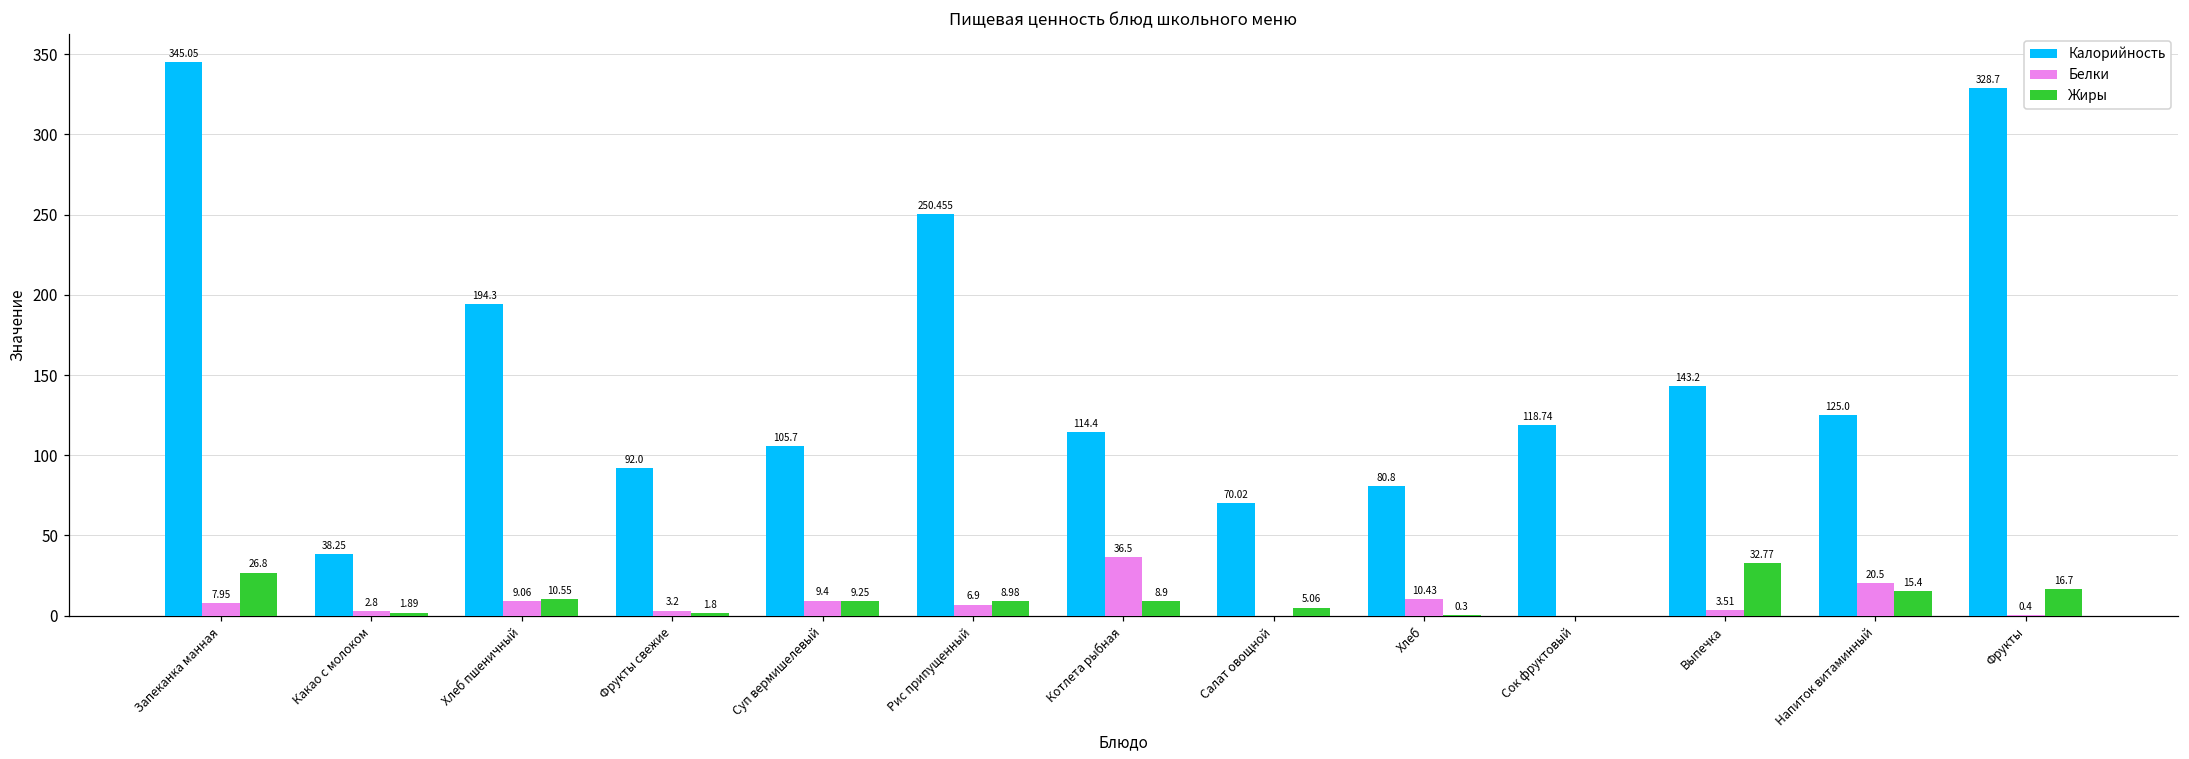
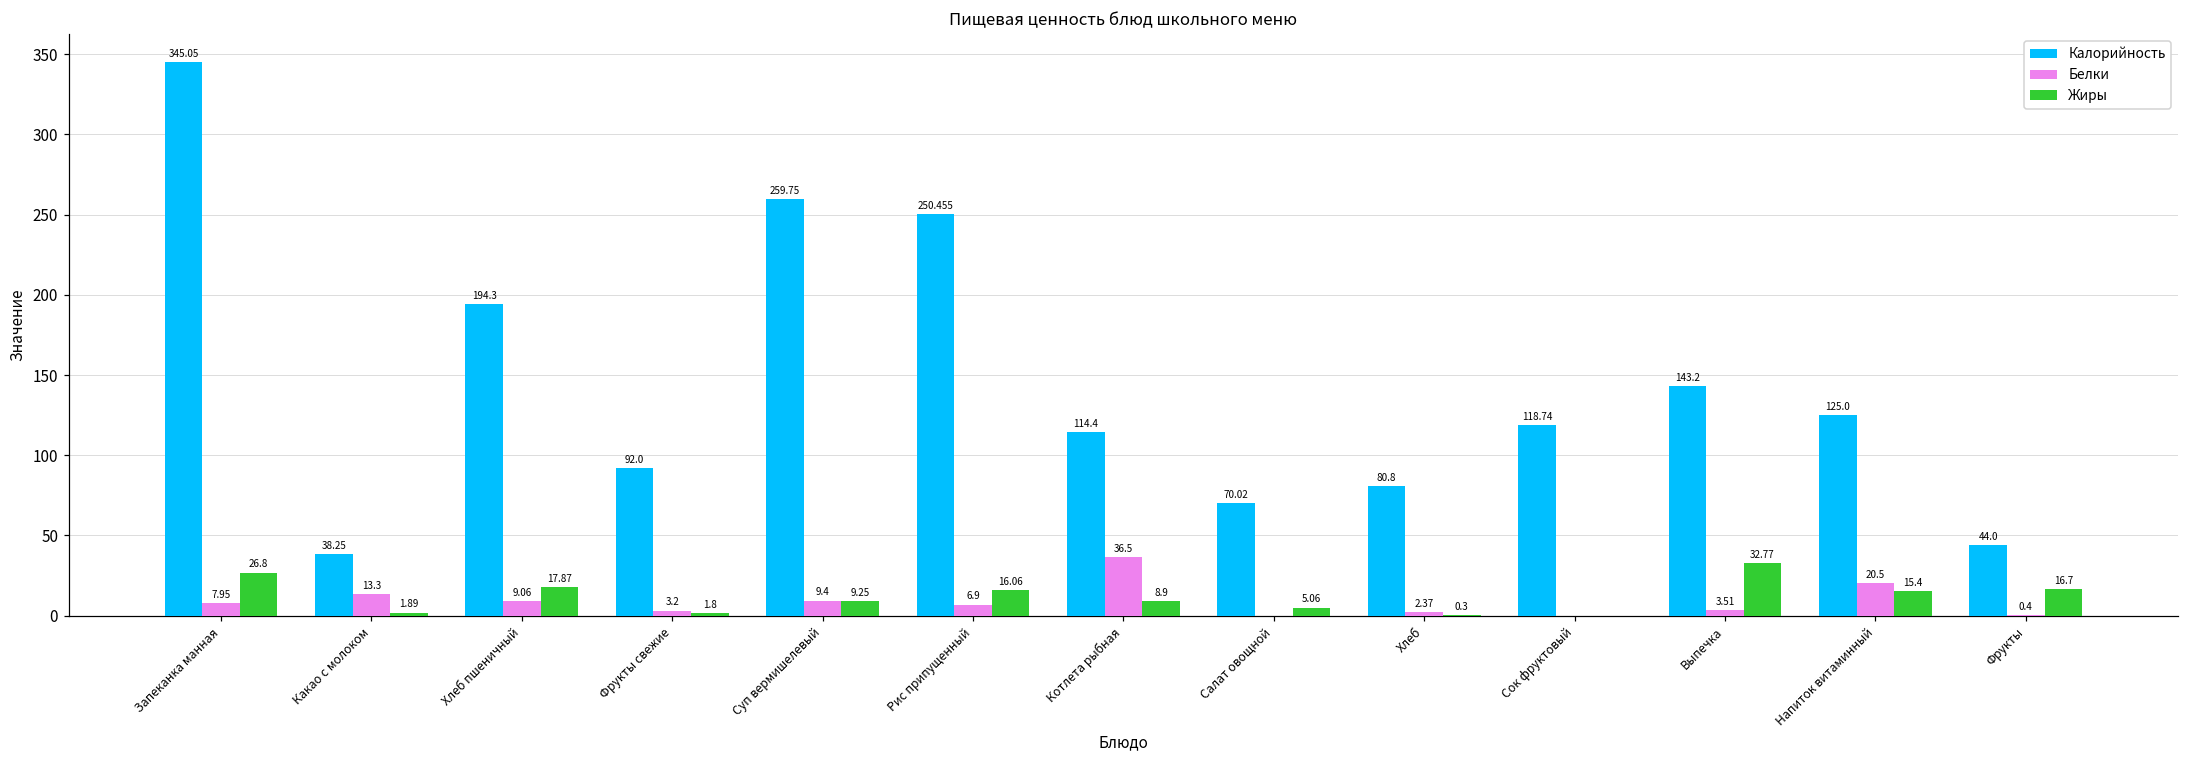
  {
    "Калорийность": {
      "Запеканка манная": 345.05,
      "Какао с молоком": 38.25,
      "Хлеб пшеничный": 194.3,
      "Фрукты свежие": 92.0,
-     "Суп вермишелевый": 105.7,
+     "Суп вермишелевый": 259.75,
      "Рис припущенный": 250.455,
      "Котлета рыбная": 114.4,
      "Салат овощной": 70.02,
      "Хлеб": 80.8,
      "Сок фруктовый": 118.74,
      "Выпечка": 143.2,
      "Напиток витаминный": 125.0,
-     "Фрукты": 328.7
+     "Фрукты": 44.0
    },
    "Белки": {
      "Запеканка манная": 7.95,
-     "Какао с молоком": 2.8,
+     "Какао с молоком": 13.3,
      "Хлеб пшеничный": 9.06,
      "Фрукты свежие": 3.2,
      "Суп вермишелевый": 9.4,
      "Рис припущенный": 6.9,
      "Котлета рыбная": 36.5,
-     "Хлеб": 10.43,
+     "Хлеб": 2.37,
      "Выпечка": 3.51,
      "Напиток витаминный": 20.5,
      "Фрукты": 0.4
    },
    "Жиры": {
      "Запеканка манная": 26.8,
      "Какао с молоком": 1.89,
-     "Хлеб пшеничный": 10.55,
+     "Хлеб пшеничный": 17.87,
      "Фрукты свежие": 1.8,
      "Суп вермишелевый": 9.25,
-     "Рис припущенный": 8.98,
+     "Рис припущенный": 16.06,
      "Котлета рыбная": 8.9,
      "Салат овощной": 5.06,
      "Хлеб": 0.3,
      "Выпечка": 32.77,
      "Напиток витаминный": 15.4,
      "Фрукты": 16.7
    }
  }
